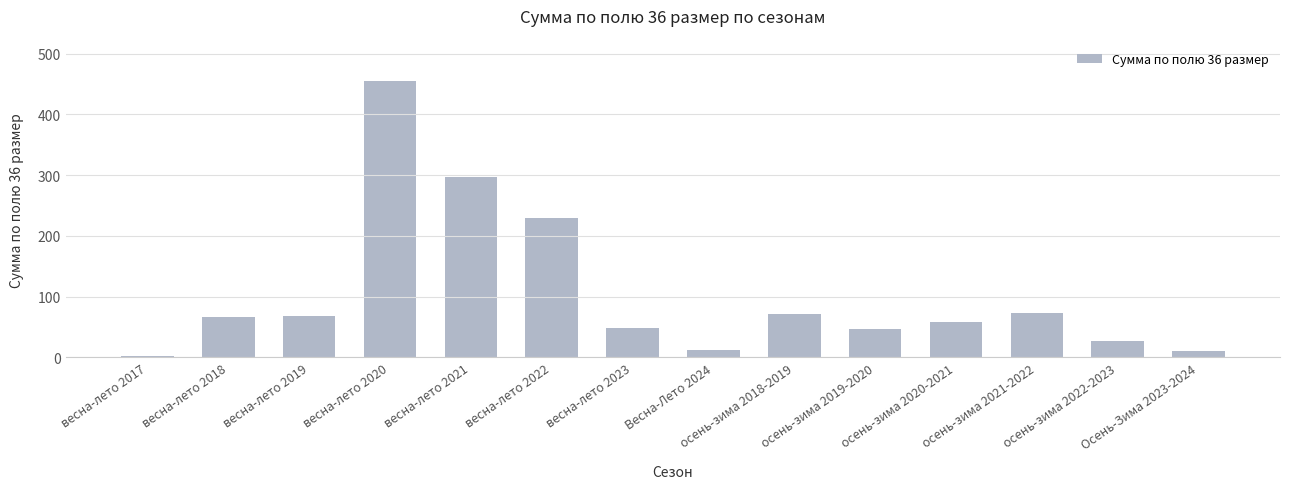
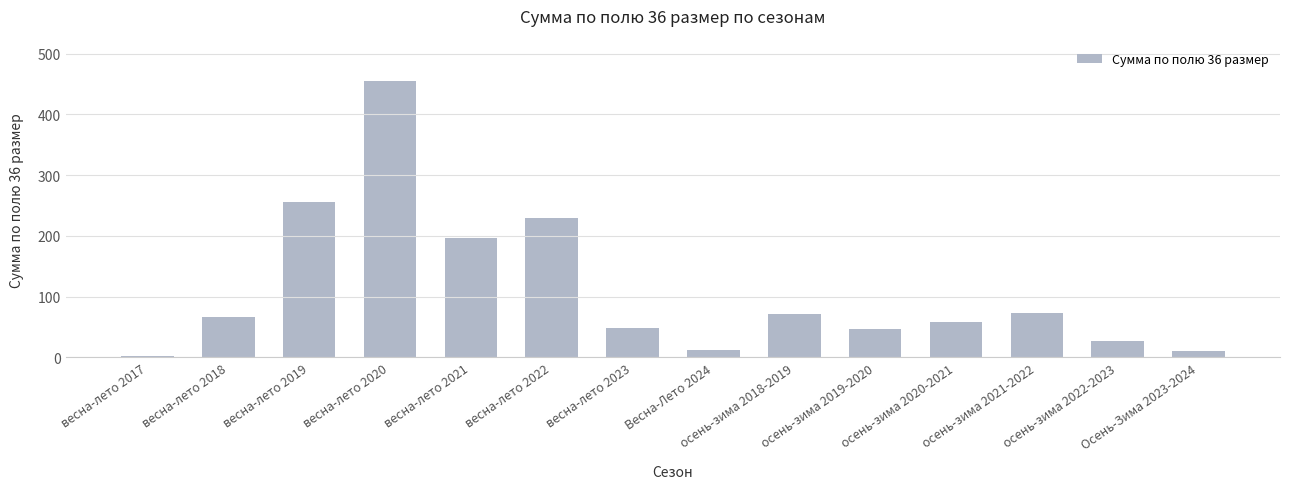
  {
    "весна-лето 2018": 70,
-   "весна-лето 2019": 70,
+   "весна-лето 2019": 260,
    "весна-лето 2020": 460,
-   "весна-лето 2021": 300,
+   "весна-лето 2021": 200,
    "весна-лето 2022": 230,
    "весна-лето 2023": 50,
    "Весна-Лето 2024": 10,
    "осень-зима 2018-2019": 70,
    "осень-зима 2019-2020": 50,
    "осень-зима 2020-2021": 60,
    "осень-зима 2021-2022": 70,
    "осень-зима 2022-2023": 30,
    "Осень-Зима 2023-2024": 10
  }
